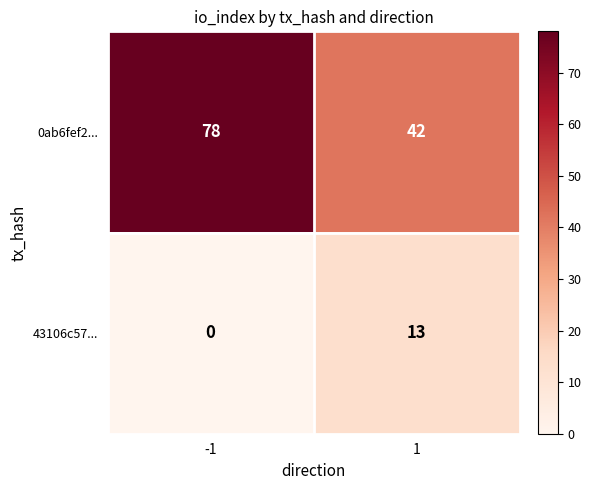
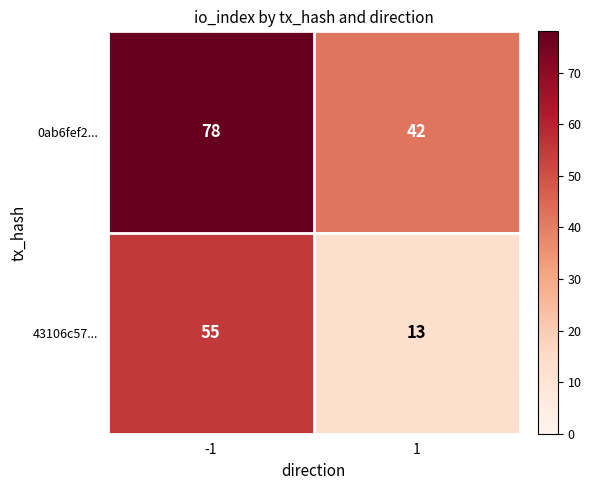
  {
    "0ab6fef2...": {
      "-1": 78,
      "1": 42
    },
    "43106c57...": {
-     "-1": 0,
+     "-1": 55,
      "1": 13
    }
  }
